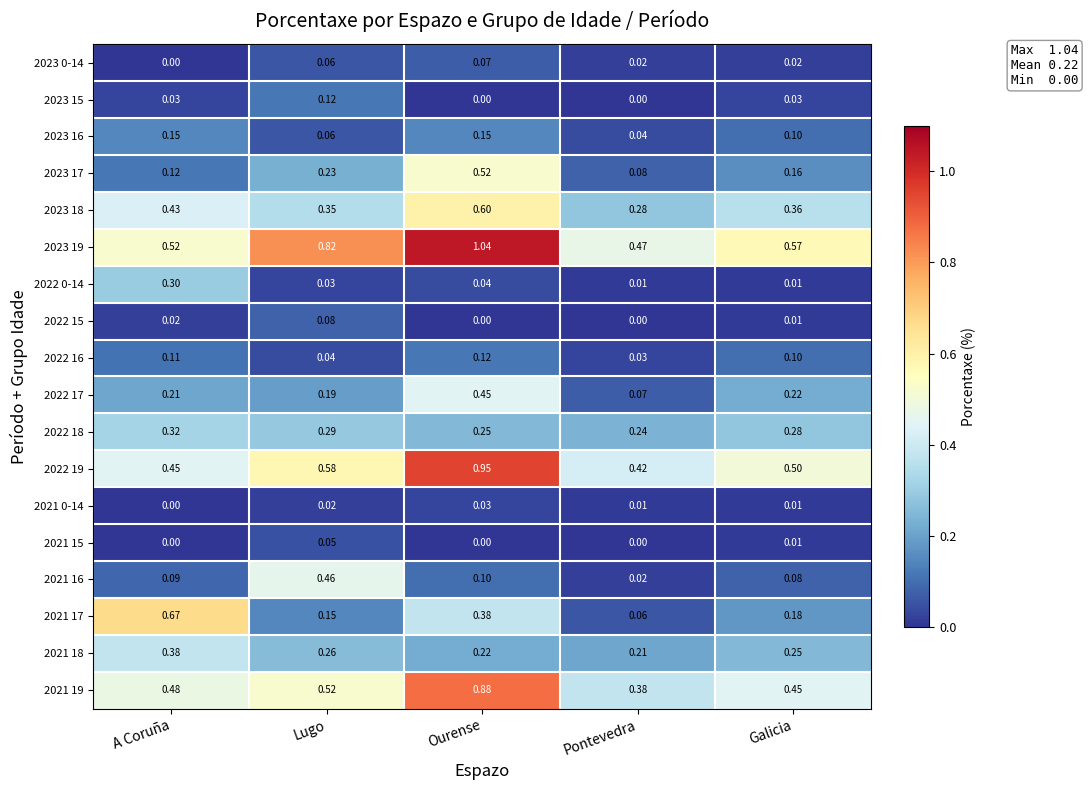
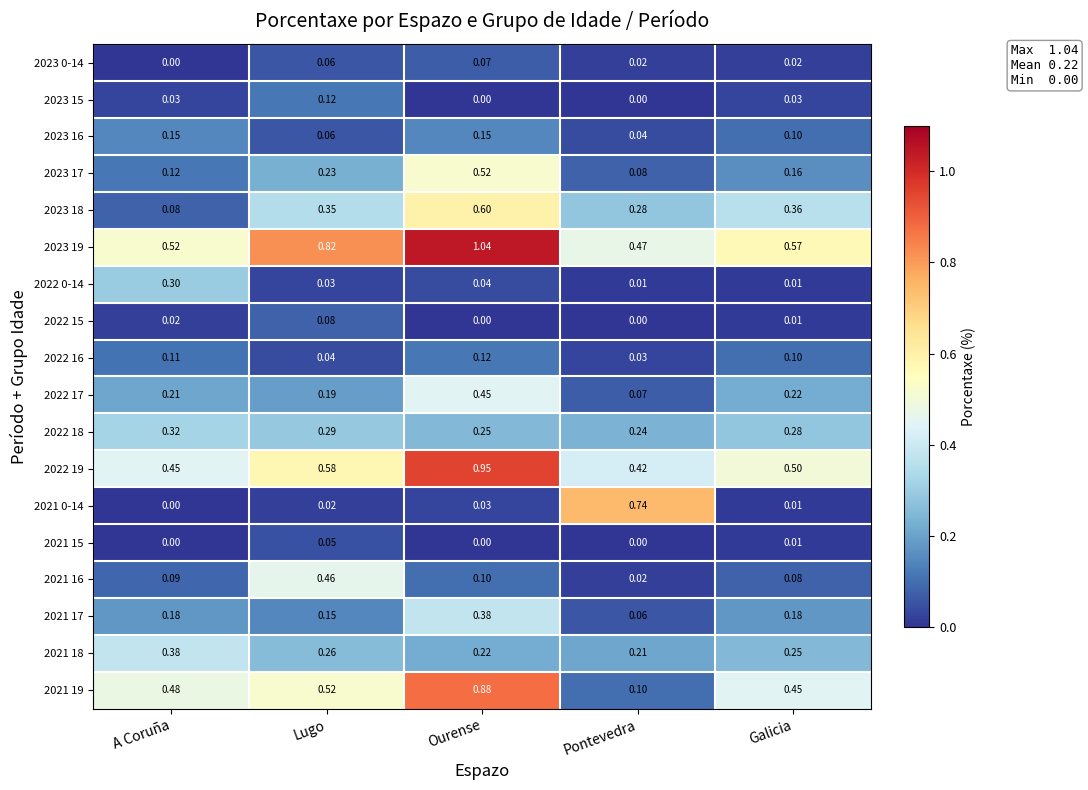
  {
    "2023 0-14": {
      "A Coruña": 0.00,
      "Lugo": 0.06,
      "Ourense": 0.07,
      "Pontevedra": 0.02,
      "Galicia": 0.02
    },
    "2023 15": {
      "A Coruña": 0.03,
      "Lugo": 0.12,
      "Ourense": 0.00,
      "Pontevedra": 0.00,
      "Galicia": 0.03
    },
    "2023 16": {
      "A Coruña": 0.15,
      "Lugo": 0.06,
      "Ourense": 0.15,
      "Pontevedra": 0.04,
      "Galicia": 0.10
    },
    "2023 17": {
      "A Coruña": 0.12,
      "Lugo": 0.23,
      "Ourense": 0.52,
      "Pontevedra": 0.08,
      "Galicia": 0.16
    },
    "2023 18": {
-     "A Coruña": 0.43,
+     "A Coruña": 0.08,
      "Lugo": 0.35,
      "Ourense": 0.60,
      "Pontevedra": 0.28,
      "Galicia": 0.36
    },
    "2023 19": {
      "A Coruña": 0.52,
      "Lugo": 0.82,
      "Ourense": 1.04,
      "Pontevedra": 0.47,
      "Galicia": 0.57
    },
    "2022 0-14": {
      "A Coruña": 0.30,
      "Lugo": 0.03,
      "Ourense": 0.04,
      "Pontevedra": 0.01,
      "Galicia": 0.01
    },
    "2022 15": {
      "A Coruña": 0.02,
      "Lugo": 0.08,
      "Ourense": 0.00,
      "Pontevedra": 0.00,
      "Galicia": 0.01
    },
    "2022 16": {
      "A Coruña": 0.11,
      "Lugo": 0.04,
      "Ourense": 0.12,
      "Pontevedra": 0.03,
      "Galicia": 0.10
    },
    "2022 17": {
      "A Coruña": 0.21,
      "Lugo": 0.19,
      "Ourense": 0.45,
      "Pontevedra": 0.07,
      "Galicia": 0.22
    },
    "2022 18": {
      "A Coruña": 0.32,
      "Lugo": 0.29,
      "Ourense": 0.25,
      "Pontevedra": 0.24,
      "Galicia": 0.28
    },
    "2022 19": {
      "A Coruña": 0.45,
      "Lugo": 0.58,
      "Ourense": 0.95,
      "Pontevedra": 0.42,
      "Galicia": 0.50
    },
    "2021 0-14": {
      "A Coruña": 0.00,
      "Lugo": 0.02,
      "Ourense": 0.03,
-     "Pontevedra": 0.01,
+     "Pontevedra": 0.74,
      "Galicia": 0.01
    },
    "2021 15": {
      "A Coruña": 0.00,
      "Lugo": 0.05,
      "Ourense": 0.00,
      "Pontevedra": 0.00,
      "Galicia": 0.01
    },
    "2021 16": {
      "A Coruña": 0.09,
      "Lugo": 0.46,
      "Ourense": 0.10,
      "Pontevedra": 0.02,
      "Galicia": 0.08
    },
    "2021 17": {
-     "A Coruña": 0.67,
+     "A Coruña": 0.18,
      "Lugo": 0.15,
      "Ourense": 0.38,
      "Pontevedra": 0.06,
      "Galicia": 0.18
    },
    "2021 18": {
      "A Coruña": 0.38,
      "Lugo": 0.26,
      "Ourense": 0.22,
      "Pontevedra": 0.21,
      "Galicia": 0.25
    },
    "2021 19": {
      "A Coruña": 0.48,
      "Lugo": 0.52,
      "Ourense": 0.88,
-     "Pontevedra": 0.38,
+     "Pontevedra": 0.10,
      "Galicia": 0.45
    }
  }
